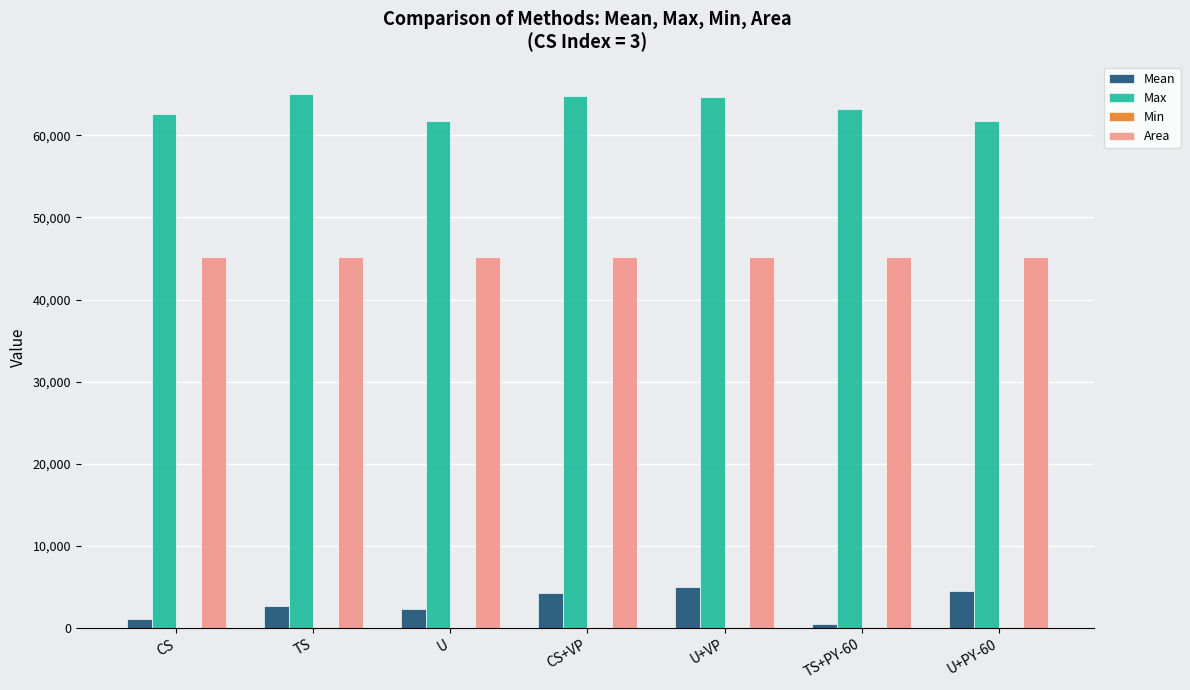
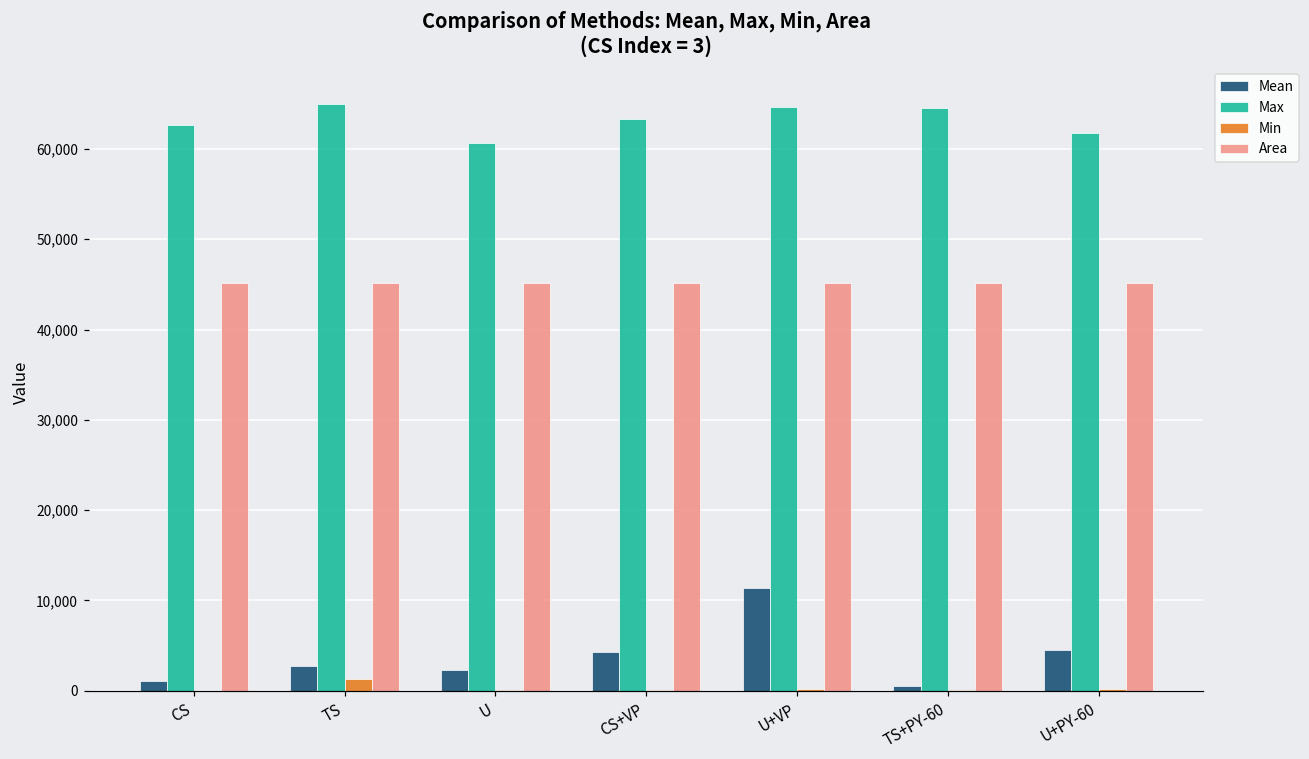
  {
    "Mean": {
      "CS": "1,000",
      "TS": "3,000",
      "U": "2,000",
      "CS+VP": "4,000",
-     "U+VP": "5,000",
+     "U+VP": "11,000",
      "TS+PY-60": "0",
      "U+PY-60": "5,000"
    },
    "Max": {
      "CS": "63,000",
      "TS": "65,000",
-     "U": "62,000",
-     "CS+VP": "65,000",
+     "U": "61,000",
+     "CS+VP": "63,000",
      "U+VP": "65,000",
-     "TS+PY-60": "63,000",
+     "TS+PY-60": "65,000",
      "U+PY-60": "62,000"
    },
    "Min": {
-     "TS": "0"
+     "TS": "1,000"
    },
    "Area": {
      "CS": "45,000",
      "TS": "45,000",
      "U": "45,000",
      "CS+VP": "45,000",
      "U+VP": "45,000",
      "TS+PY-60": "45,000",
      "U+PY-60": "45,000"
    }
  }
